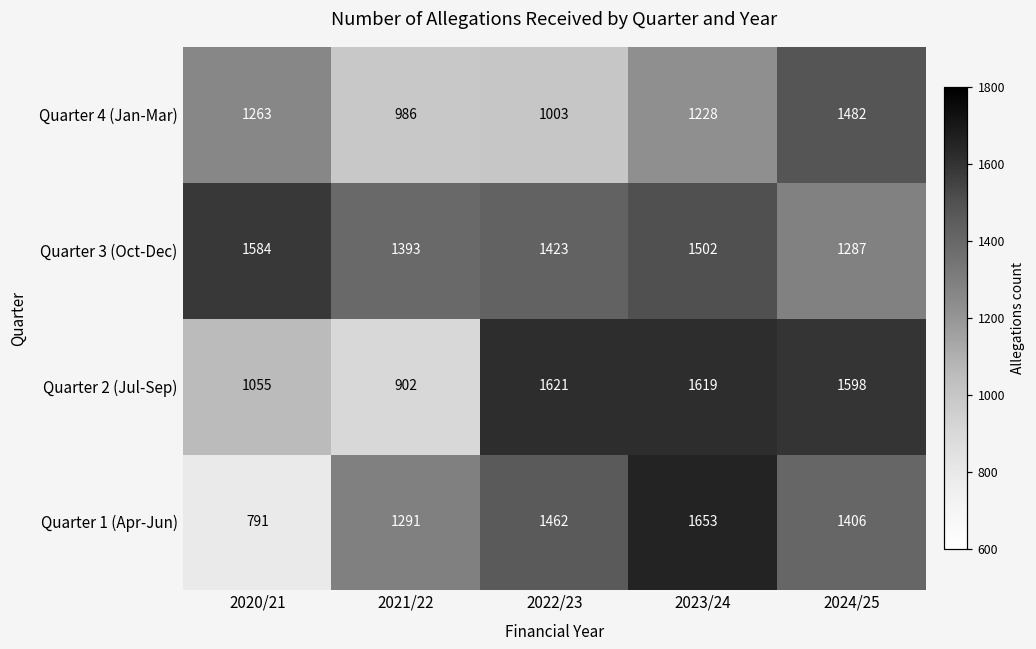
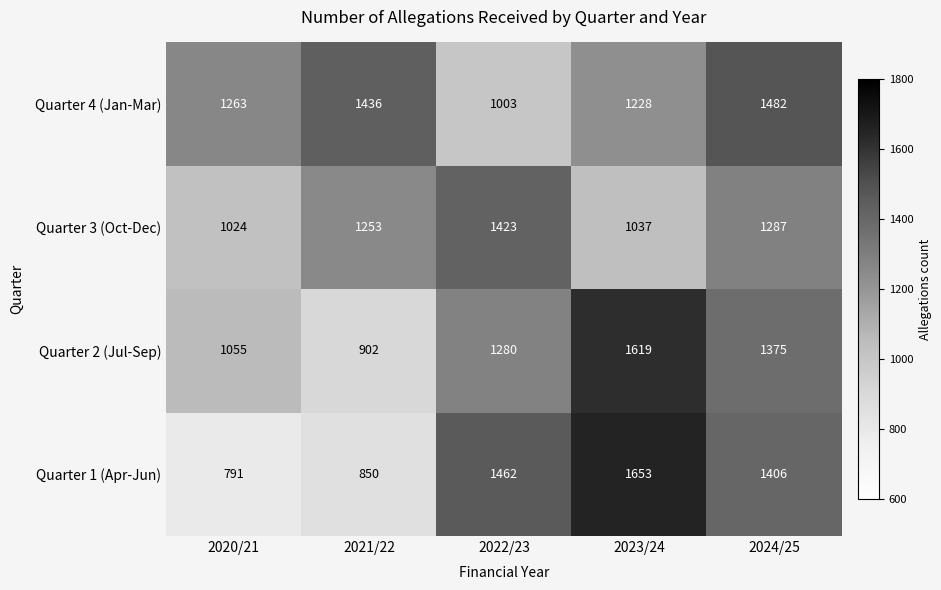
  {
    "Quarter 4 (Jan-Mar)": {
      "2020/21": 1263,
-     "2021/22": 986,
+     "2021/22": 1436,
      "2022/23": 1003,
      "2023/24": 1228,
      "2024/25": 1482
    },
    "Quarter 3 (Oct-Dec)": {
-     "2020/21": 1584,
-     "2021/22": 1393,
+     "2020/21": 1024,
+     "2021/22": 1253,
      "2022/23": 1423,
-     "2023/24": 1502,
+     "2023/24": 1037,
      "2024/25": 1287
    },
    "Quarter 2 (Jul-Sep)": {
      "2020/21": 1055,
      "2021/22": 902,
-     "2022/23": 1621,
+     "2022/23": 1280,
      "2023/24": 1619,
-     "2024/25": 1598
+     "2024/25": 1375
    },
    "Quarter 1 (Apr-Jun)": {
      "2020/21": 791,
-     "2021/22": 1291,
+     "2021/22": 850,
      "2022/23": 1462,
      "2023/24": 1653,
      "2024/25": 1406
    }
  }
